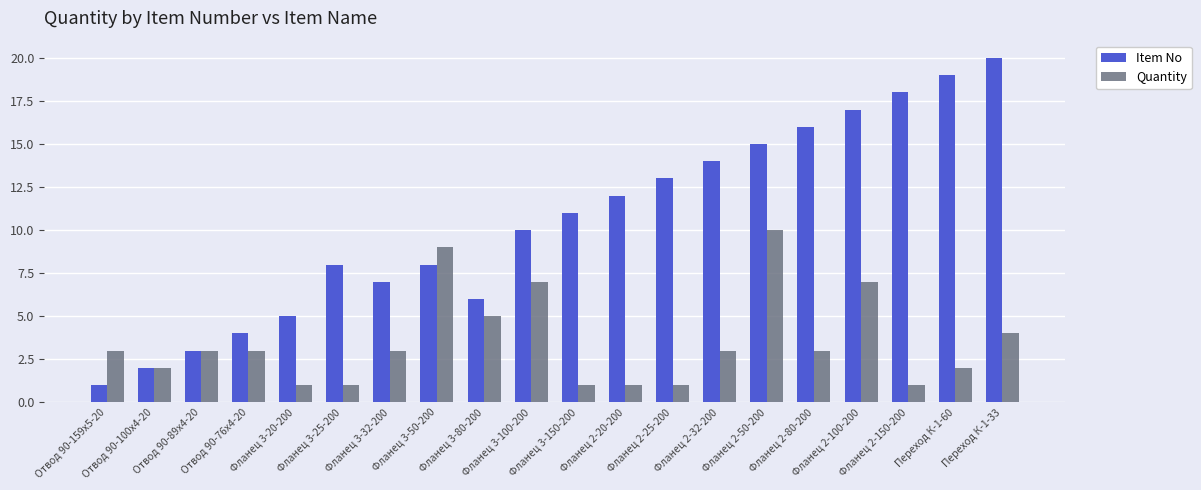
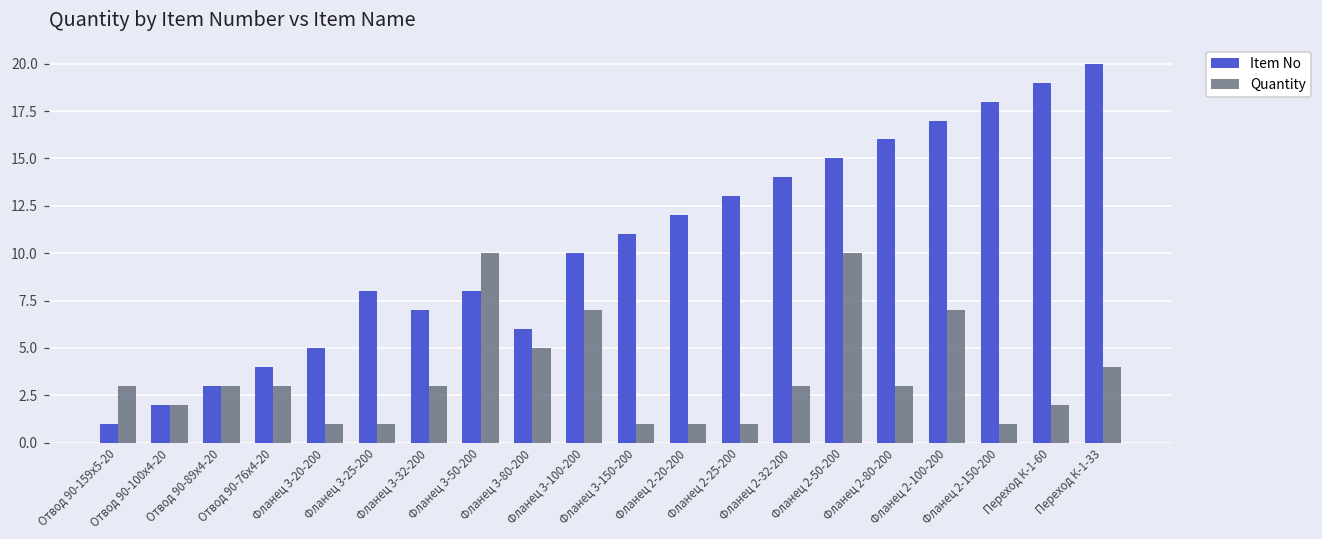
  {
    "Item No": {
      "Отвод 90-159х5-20": 1,
      "Отвод 90-100х4-20": 2,
      "Отвод 90-89х4-20": 3,
      "Отвод 90-76х4-20": 4,
      "Фланец 3-20-200": 5,
      "Фланец 3-25-200": 8,
      "Фланец 3-32-200": 7,
      "Фланец 3-50-200": 8,
      "Фланец 3-80-200": 6,
      "Фланец 3-100-200": 10,
      "Фланец 3-150-200": 11,
      "Фланец 2-20-200": 12,
      "Фланец 2-25-200": 13,
      "Фланец 2-32-200": 14,
      "Фланец 2-50-200": 15,
      "Фланец 2-80-200": 16,
      "Фланец 2-100-200": 17,
      "Фланец 2-150-200": 18,
      "Переход К-1-60": 19,
      "Переход К-1-33": 20
    },
    "Quantity": {
      "Отвод 90-159х5-20": 3,
      "Отвод 90-100х4-20": 2,
      "Отвод 90-89х4-20": 3,
      "Отвод 90-76х4-20": 3,
      "Фланец 3-20-200": 1,
      "Фланец 3-25-200": 1,
      "Фланец 3-32-200": 3,
-     "Фланец 3-50-200": 9,
+     "Фланец 3-50-200": 10,
      "Фланец 3-80-200": 5,
      "Фланец 3-100-200": 7,
      "Фланец 3-150-200": 1,
      "Фланец 2-20-200": 1,
      "Фланец 2-25-200": 1,
      "Фланец 2-32-200": 3,
      "Фланец 2-50-200": 10,
      "Фланец 2-80-200": 3,
      "Фланец 2-100-200": 7,
      "Фланец 2-150-200": 1,
      "Переход К-1-60": 2,
      "Переход К-1-33": 4
    }
  }
